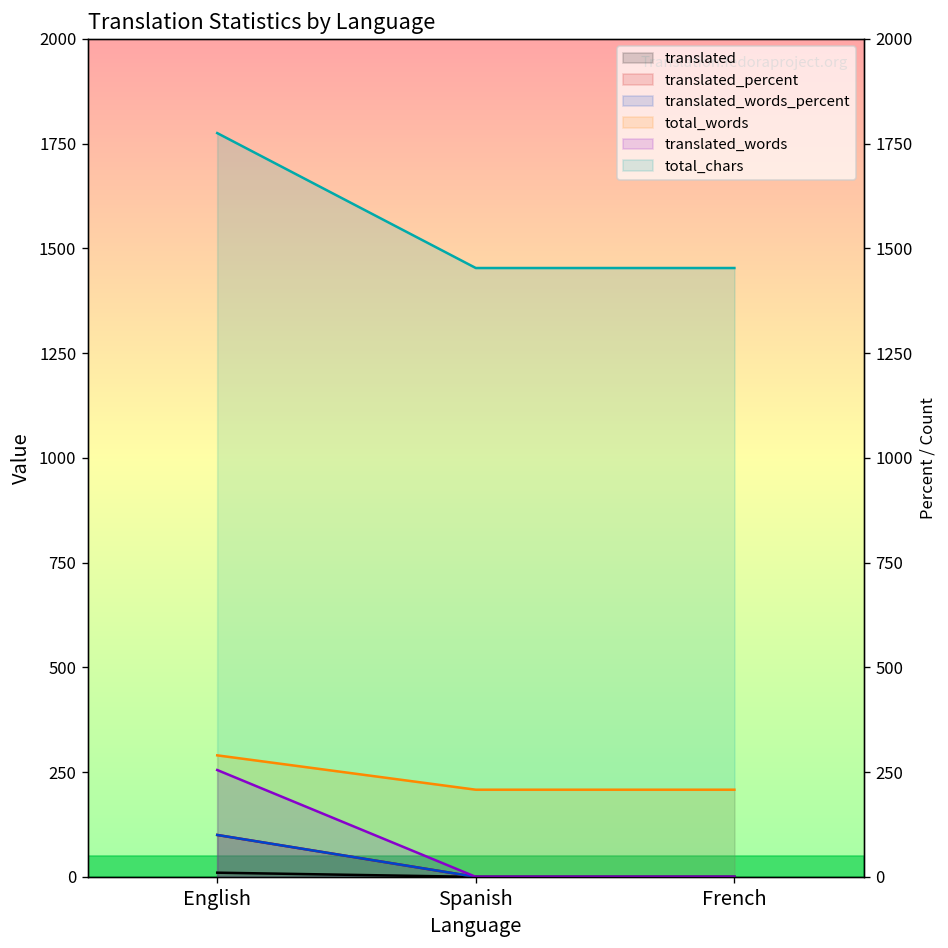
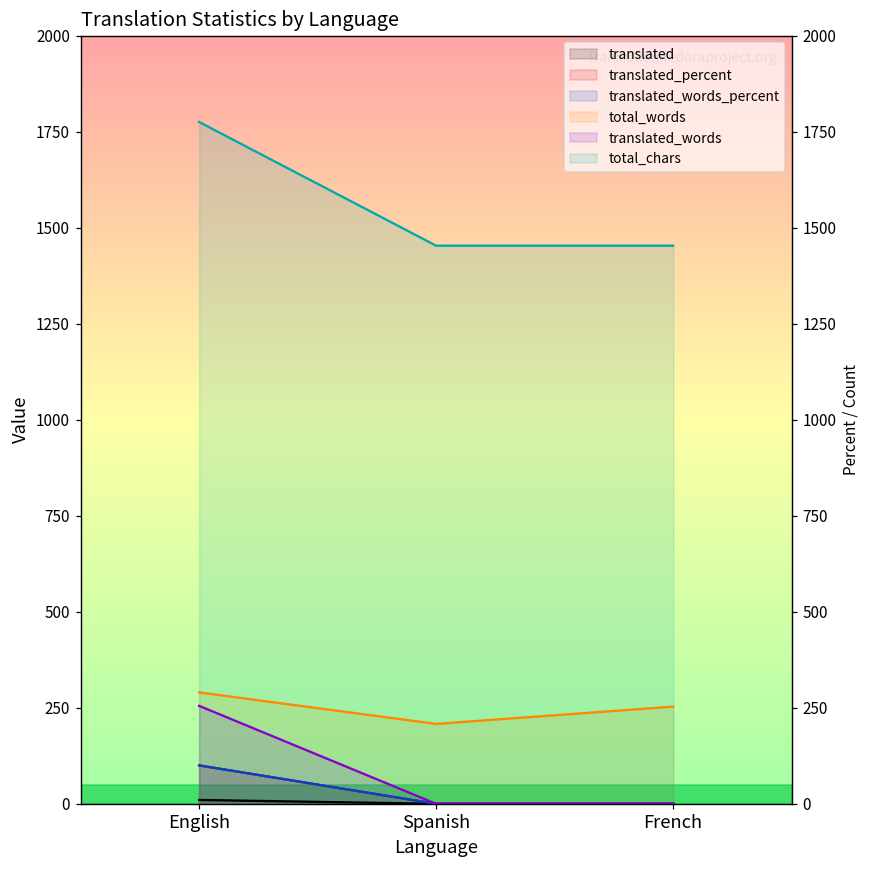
  {
    "total_words": {
      "English": 290,
      "Spanish": 210,
-     "French": 210
+     "French": 250
    }
  }
